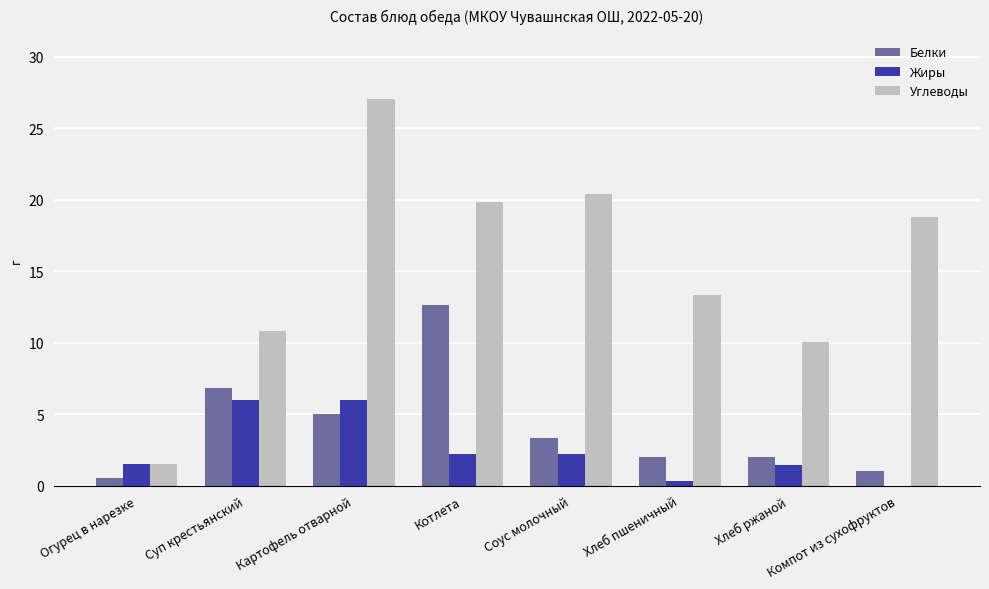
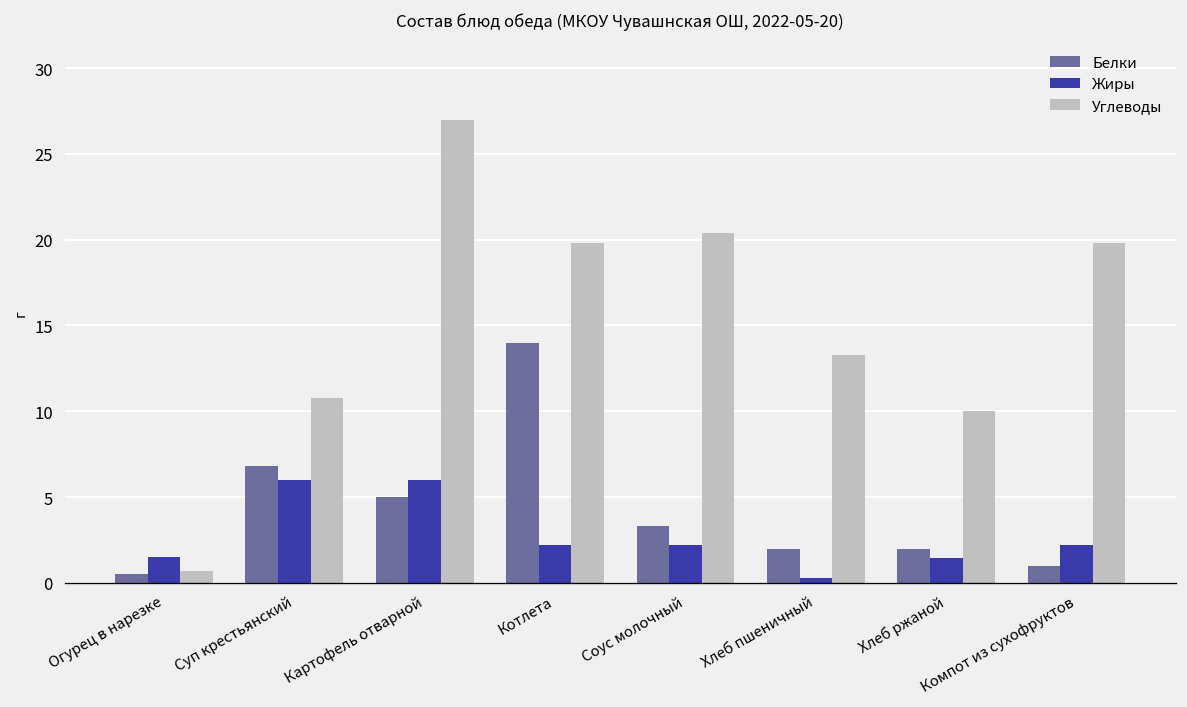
  {
    "Белки": {
      "Огурец в нарезке": 0.5,
      "Суп крестьянский": 6.8,
      "Картофель отварной": 5.0,
-     "Котлета": 12.6,
+     "Котлета": 14.0,
      "Соус молочный": 3.3,
      "Хлеб пшеничный": 2.0,
      "Хлеб ржаной": 2.0,
      "Компот из сухофруктов": 1.0
    },
    "Жиры": {
      "Огурец в нарезке": 1.5,
      "Суп крестьянский": 6.0,
      "Картофель отварной": 6.0,
      "Котлета": 2.2,
      "Соус молочный": 2.2,
      "Хлеб пшеничный": 0.3,
      "Хлеб ржаной": 1.4,
-     "Компот из сухофруктов": 0.0
+     "Компот из сухофруктов": 2.2
    },
    "Углеводы": {
-     "Огурец в нарезке": 1.5,
+     "Огурец в нарезке": 0.7,
      "Суп крестьянский": 10.8,
      "Картофель отварной": 27.0,
      "Котлета": 19.8,
      "Соус молочный": 20.4,
      "Хлеб пшеничный": 13.3,
      "Хлеб ржаной": 10.0,
-     "Компот из сухофруктов": 18.8
+     "Компот из сухофруктов": 19.8
    }
  }
